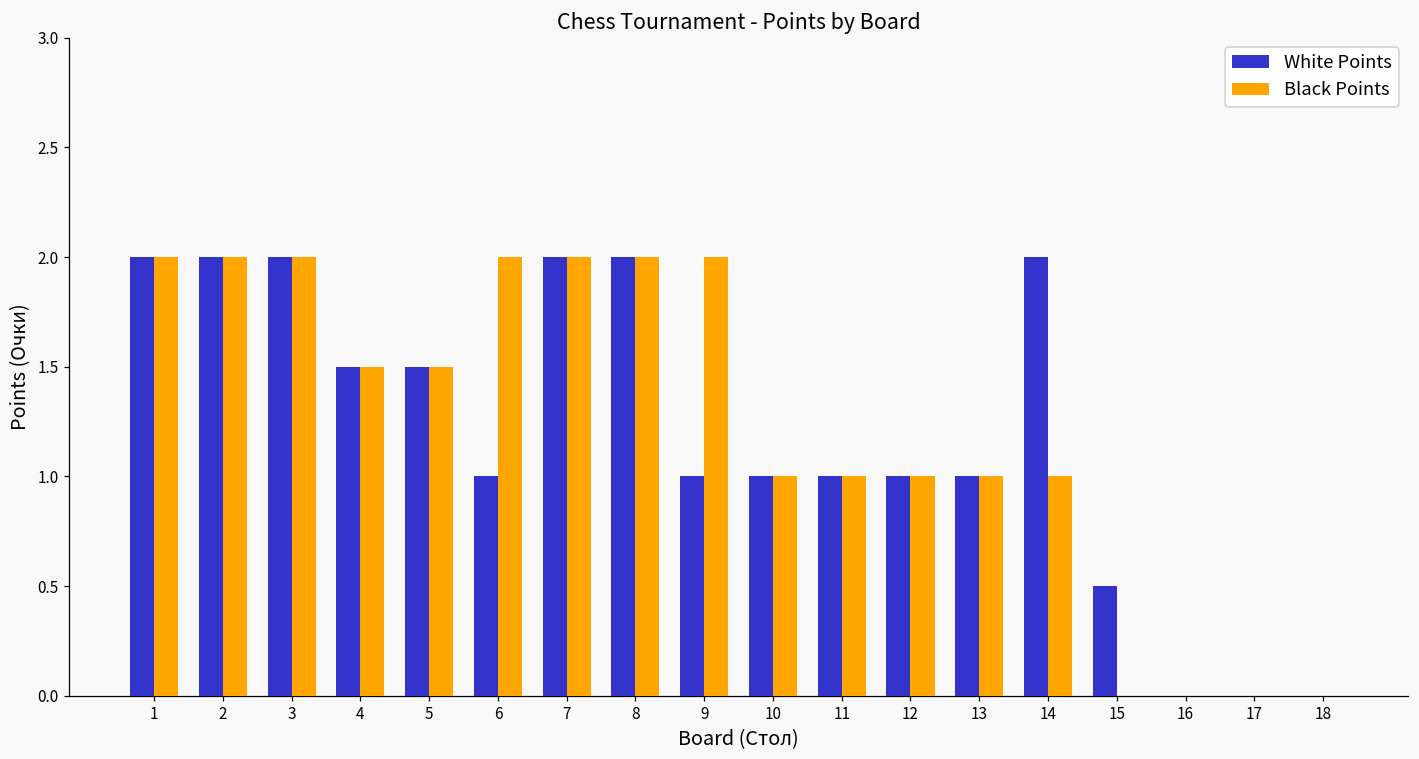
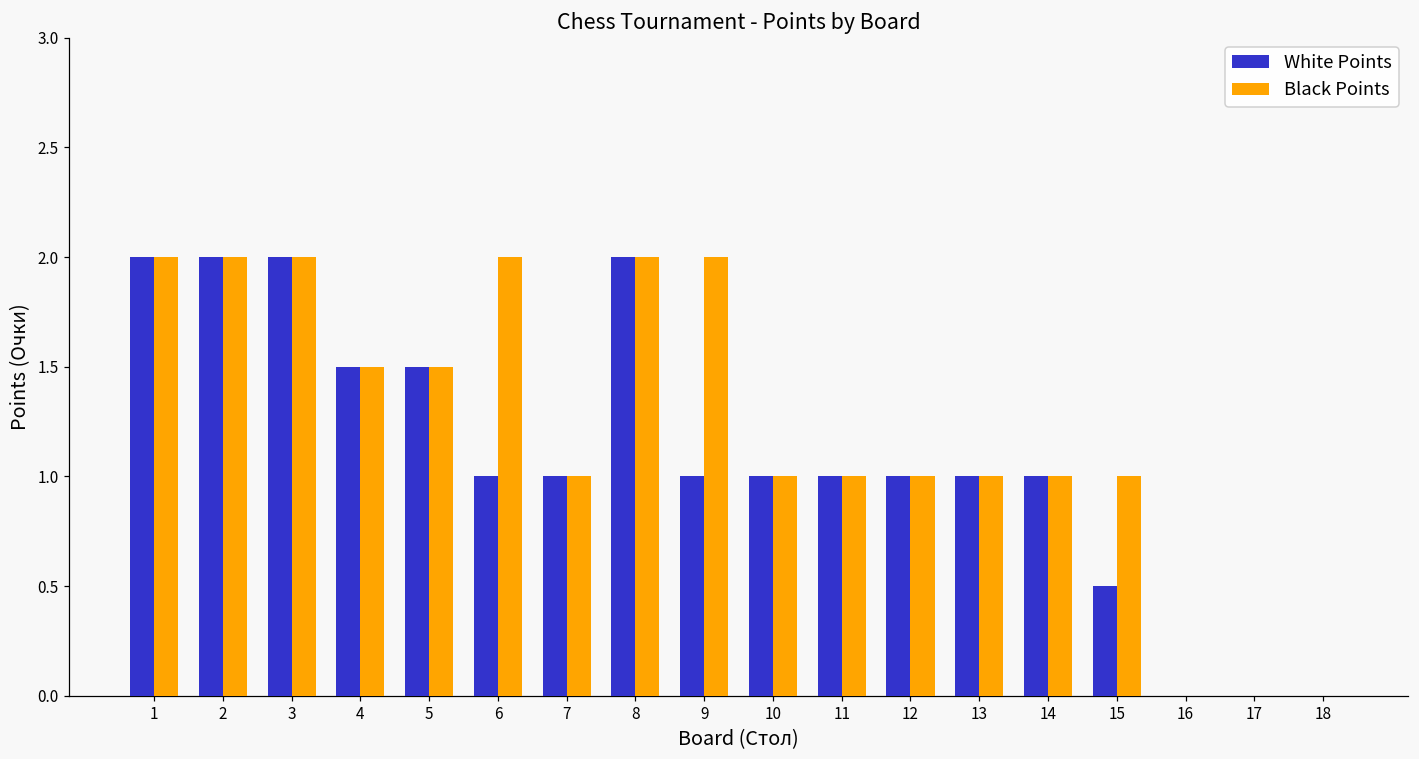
  {
    "White Points": {
      "1": 2,
      "2": 2,
      "3": 2,
      "4": 1.50,
      "5": 1.50,
      "6": 1,
-     "7": 2,
+     "7": 1,
      "8": 2,
      "9": 1,
      "10": 1,
      "11": 1,
      "12": 1,
      "13": 1,
-     "14": 2,
+     "14": 1,
      "15": 0.50,
      "16": 0,
      "17": 0,
      "18": 0
    },
    "Black Points": {
      "1": 2,
      "2": 2,
      "3": 2,
      "4": 1.50,
      "5": 1.50,
      "6": 2,
-     "7": 2,
+     "7": 1,
      "8": 2,
      "9": 2,
      "10": 1,
      "11": 1,
      "12": 1,
      "13": 1,
      "14": 1,
-     "15": 0,
+     "15": 1,
      "16": 0,
      "17": 0,
      "18": 0
    }
  }
